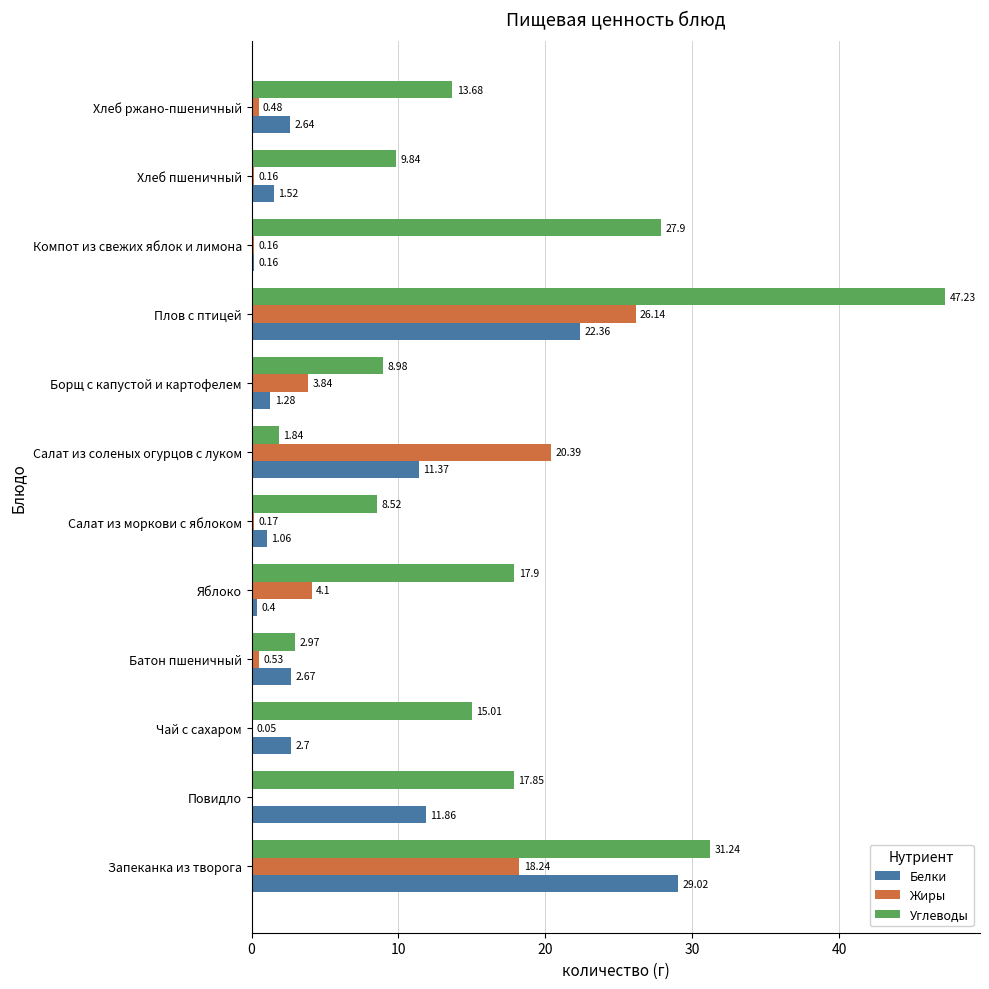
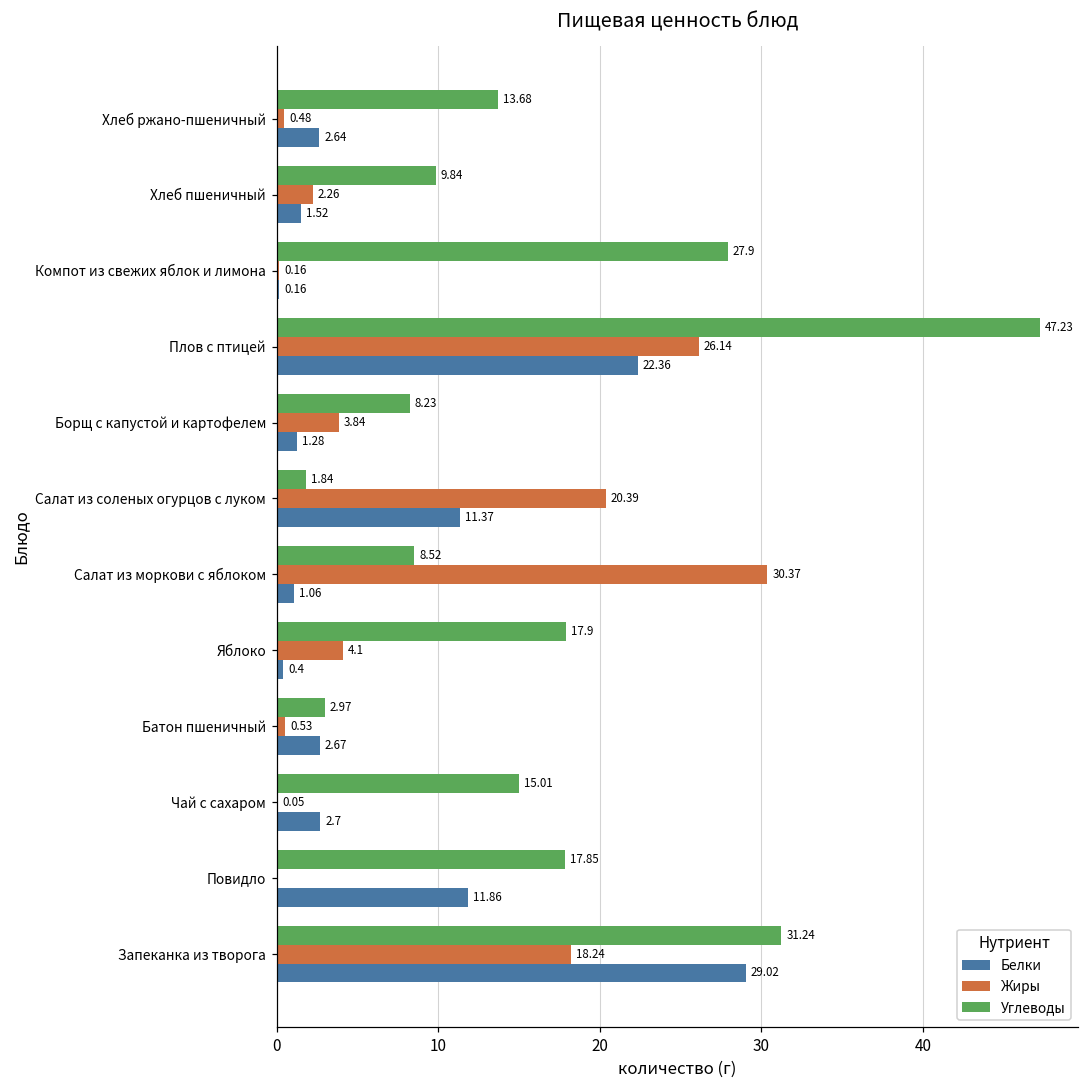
  {
    "Белки": {
      "Хлеб ржано-пшеничный": 2.64,
      "Хлеб пшеничный": 1.52,
      "Компот из свежих яблок и лимона": 0.16,
      "Плов с птицей": 22.36,
      "Борщ с капустой и картофелем": 1.28,
      "Салат из соленых огурцов с луком": 11.37,
      "Салат из моркови с яблоком": 1.06,
      "Яблоко": 0.4,
      "Батон пшеничный": 2.67,
      "Чай с сахаром": 2.7,
      "Повидло": 11.86,
      "Запеканка из творога": 29.02
    },
    "Жиры": {
      "Хлеб ржано-пшеничный": 0.48,
-     "Хлеб пшеничный": 0.16,
+     "Хлеб пшеничный": 2.26,
      "Компот из свежих яблок и лимона": 0.16,
      "Плов с птицей": 26.14,
      "Борщ с капустой и картофелем": 3.84,
      "Салат из соленых огурцов с луком": 20.39,
-     "Салат из моркови с яблоком": 0.17,
+     "Салат из моркови с яблоком": 30.37,
      "Яблоко": 4.1,
      "Батон пшеничный": 0.53,
      "Чай с сахаром": 0.05,
      "Запеканка из творога": 18.24
    },
    "Углеводы": {
      "Хлеб ржано-пшеничный": 13.68,
      "Хлеб пшеничный": 9.84,
      "Компот из свежих яблок и лимона": 27.9,
      "Плов с птицей": 47.23,
-     "Борщ с капустой и картофелем": 8.98,
+     "Борщ с капустой и картофелем": 8.23,
      "Салат из соленых огурцов с луком": 1.84,
      "Салат из моркови с яблоком": 8.52,
      "Яблоко": 17.9,
      "Батон пшеничный": 2.97,
      "Чай с сахаром": 15.01,
      "Повидло": 17.85,
      "Запеканка из творога": 31.24
    }
  }
